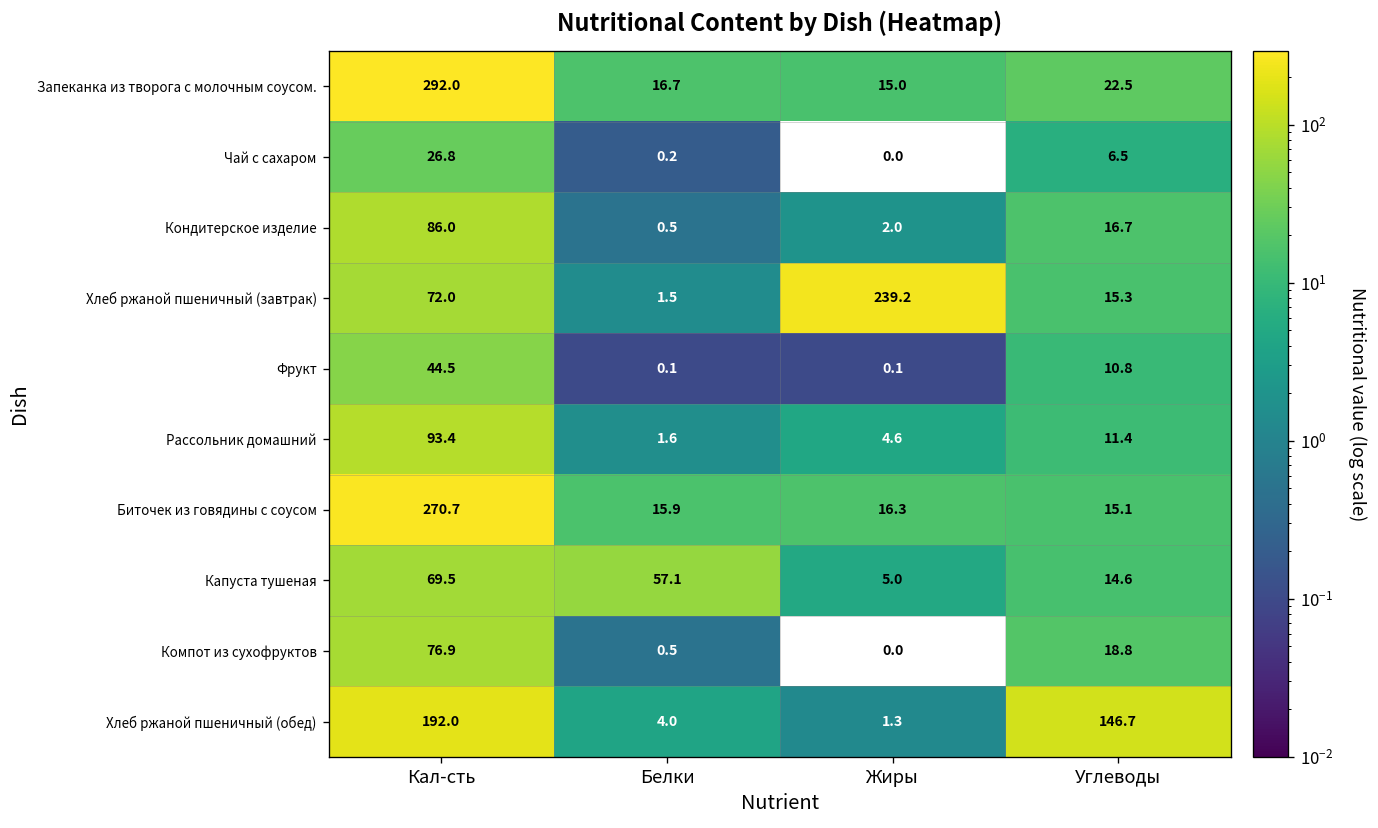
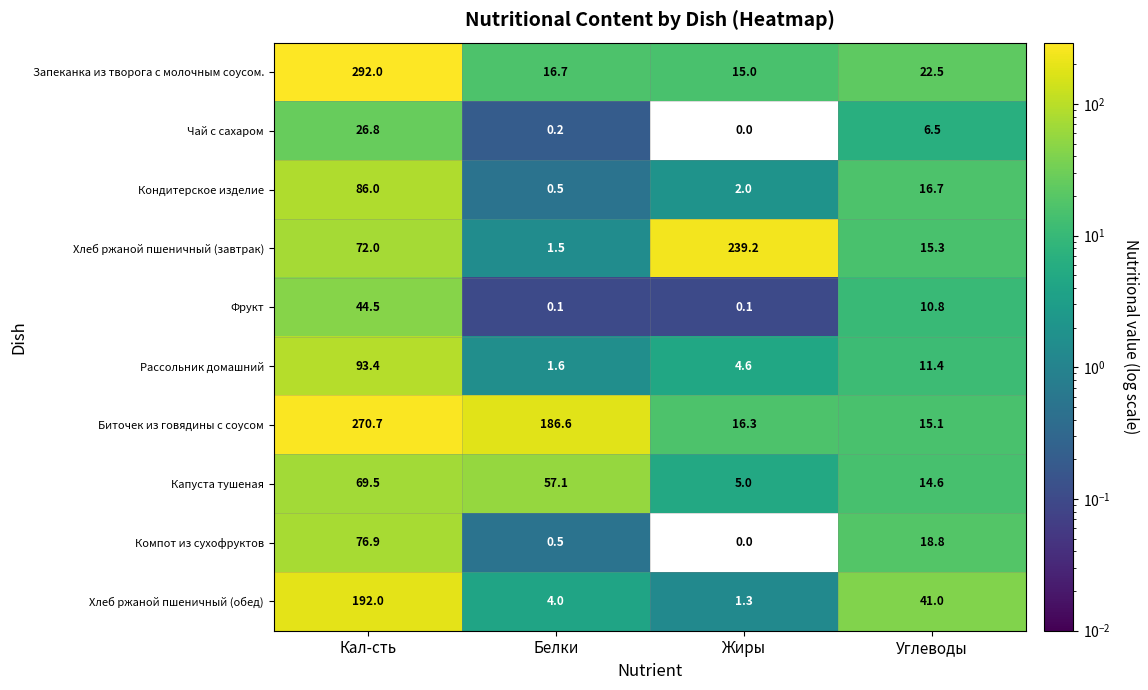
  {
    "Запеканка из творога с молочным соусом.": {
      "Кал-сть": 292.0,
      "Белки": 16.7,
      "Жиры": 15.0,
      "Углеводы": 22.5
    },
    "Чай с сахаром": {
      "Кал-сть": 26.8,
      "Белки": 0.2,
      "Жиры": 0.0,
      "Углеводы": 6.5
    },
    "Кондитерское изделие": {
      "Кал-сть": 86.0,
      "Белки": 0.5,
      "Жиры": 2.0,
      "Углеводы": 16.7
    },
    "Хлеб ржаной пшеничный (завтрак)": {
      "Кал-сть": 72.0,
      "Белки": 1.5,
      "Жиры": 239.2,
      "Углеводы": 15.3
    },
    "Фрукт": {
      "Кал-сть": 44.5,
      "Белки": 0.1,
      "Жиры": 0.1,
      "Углеводы": 10.8
    },
    "Рассольник домашний": {
      "Кал-сть": 93.4,
      "Белки": 1.6,
      "Жиры": 4.6,
      "Углеводы": 11.4
    },
    "Биточек из говядины с соусом": {
      "Кал-сть": 270.7,
-     "Белки": 15.9,
+     "Белки": 186.6,
      "Жиры": 16.3,
      "Углеводы": 15.1
    },
    "Капуста тушеная": {
      "Кал-сть": 69.5,
      "Белки": 57.1,
      "Жиры": 5.0,
      "Углеводы": 14.6
    },
    "Компот из сухофруктов": {
      "Кал-сть": 76.9,
      "Белки": 0.5,
      "Жиры": 0.0,
      "Углеводы": 18.8
    },
    "Хлеб ржаной пшеничный (обед)": {
      "Кал-сть": 192.0,
      "Белки": 4.0,
      "Жиры": 1.3,
-     "Углеводы": 146.7
+     "Углеводы": 41.0
    }
  }
